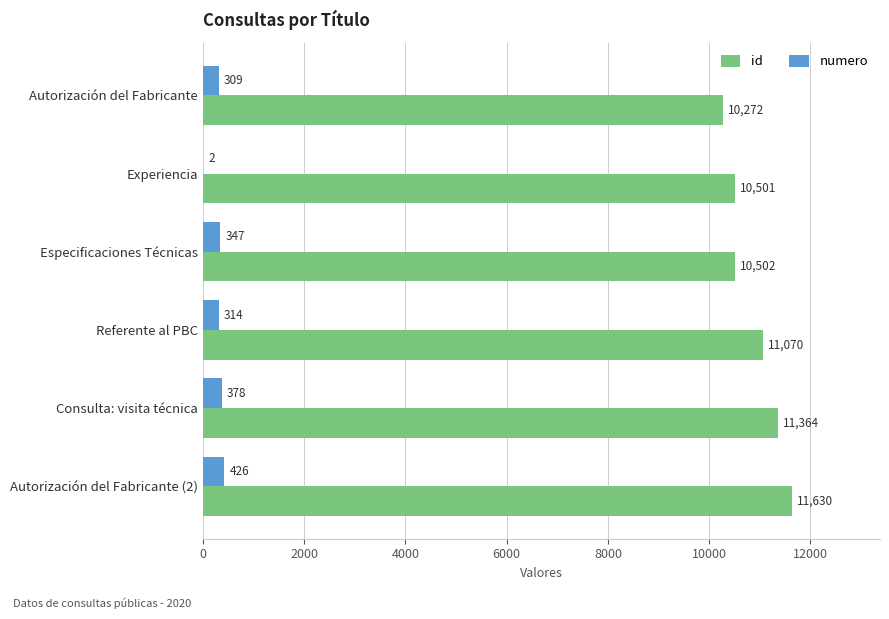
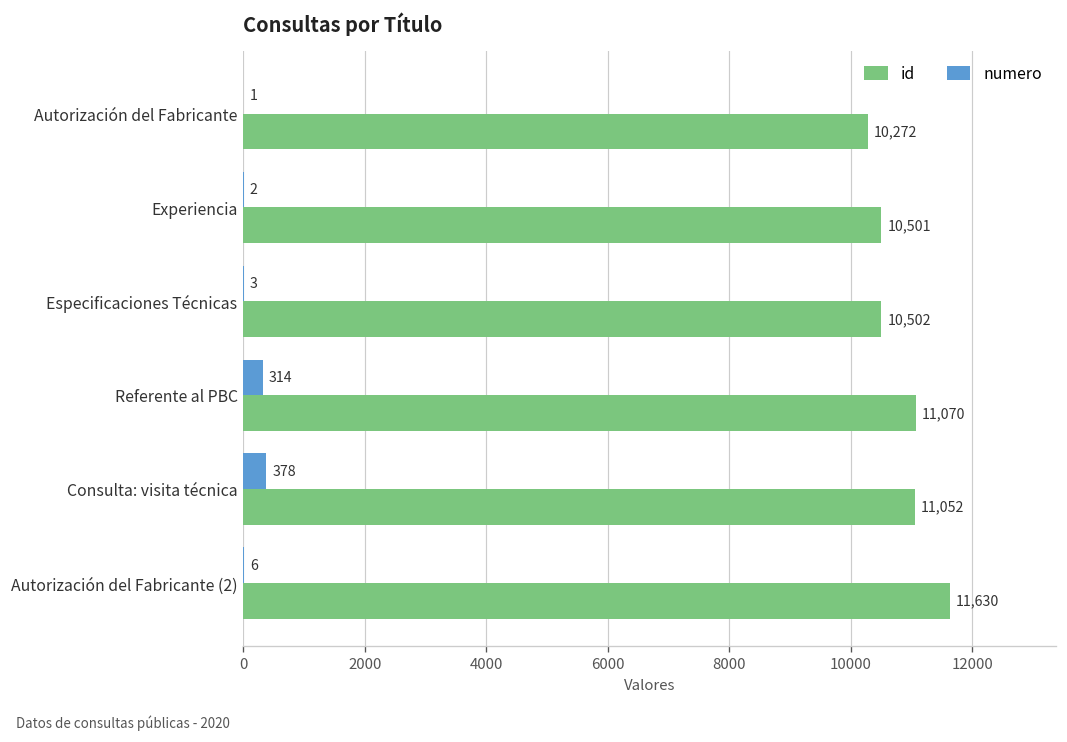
  {
    "id": {
      "Autorización del Fabricante": "10,272",
      "Experiencia": "10,501",
      "Especificaciones Técnicas": "10,502",
      "Referente al PBC": "11,070",
-     "Consulta: visita técnica": "11,364",
+     "Consulta: visita técnica": "11,052",
      "Autorización del Fabricante (2)": "11,630"
    },
    "numero": {
-     "Autorización del Fabricante": "309",
+     "Autorización del Fabricante": "1",
      "Experiencia": "2",
-     "Especificaciones Técnicas": "347",
+     "Especificaciones Técnicas": "3",
      "Referente al PBC": "314",
      "Consulta: visita técnica": "378",
-     "Autorización del Fabricante (2)": "426"
+     "Autorización del Fabricante (2)": "6"
    }
  }
